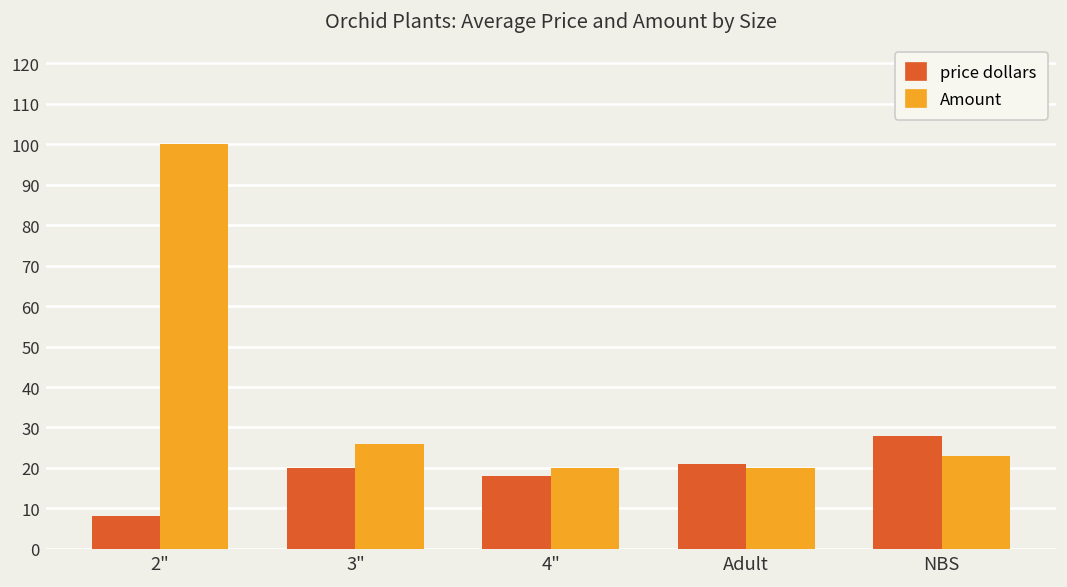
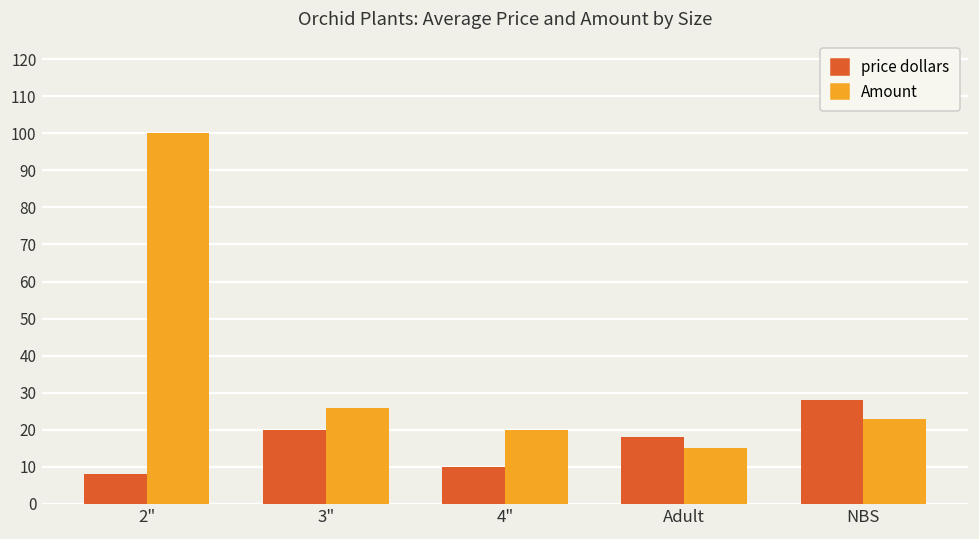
  {
    "price dollars": {
      "2\"": 8,
      "3\"": 20,
-     "4\"": 18,
-     "Adult": 21,
+     "4\"": 10,
+     "Adult": 18,
      "NBS": 28
    },
    "Amount": {
      "2\"": 100,
      "3\"": 26,
      "4\"": 20,
-     "Adult": 20,
+     "Adult": 15,
      "NBS": 23
    }
  }
